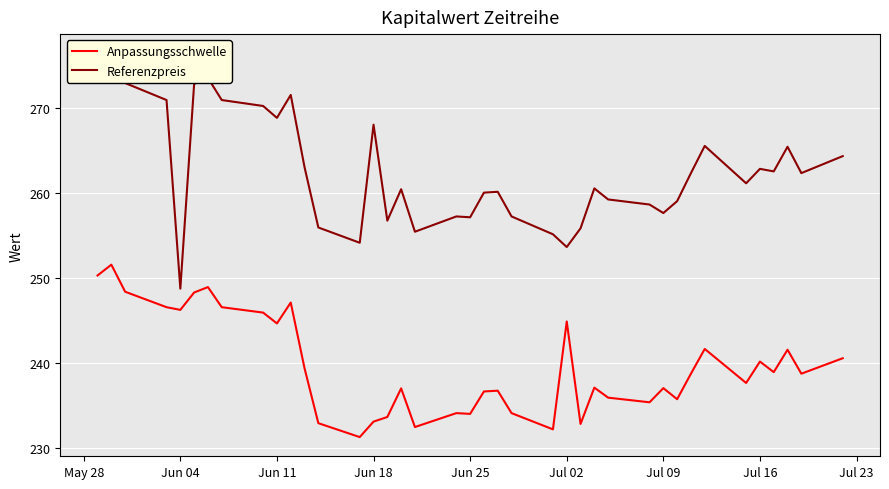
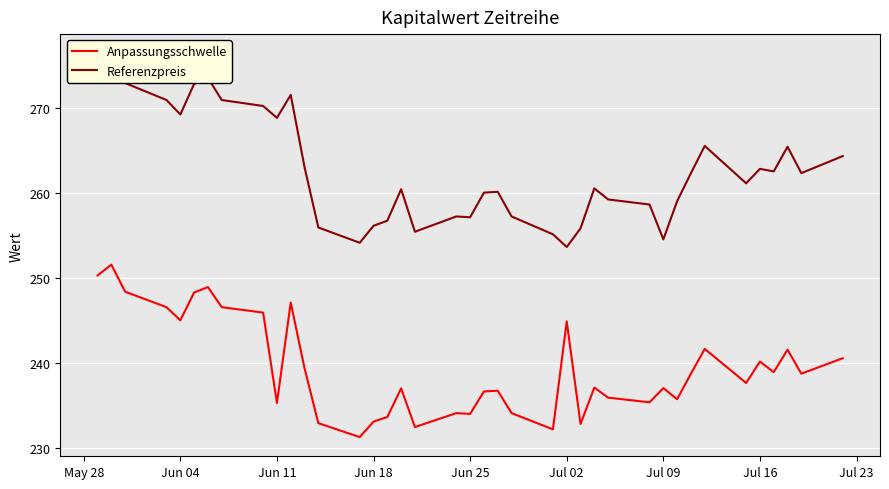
  {
    "Anpassungsschwelle": {
-     "Jun 04": 246,
-     "Jun 11": 245,
+     "Jun 04": 245,
+     "Jun 11": 235,
      "Jun 18": 233,
      "Jun 25": 234,
      "Jul 02": 245,
      "Jul 09": 237,
      "Jul 16": 240
    },
    "Referenzpreis": {
-     "Jun 04": 249,
+     "Jun 04": 269,
      "Jun 11": 269,
-     "Jun 18": 268,
+     "Jun 18": 256,
      "Jun 25": 257,
      "Jul 02": 254,
-     "Jul 09": 258,
+     "Jul 09": 255,
      "Jul 16": 263
    }
  }
